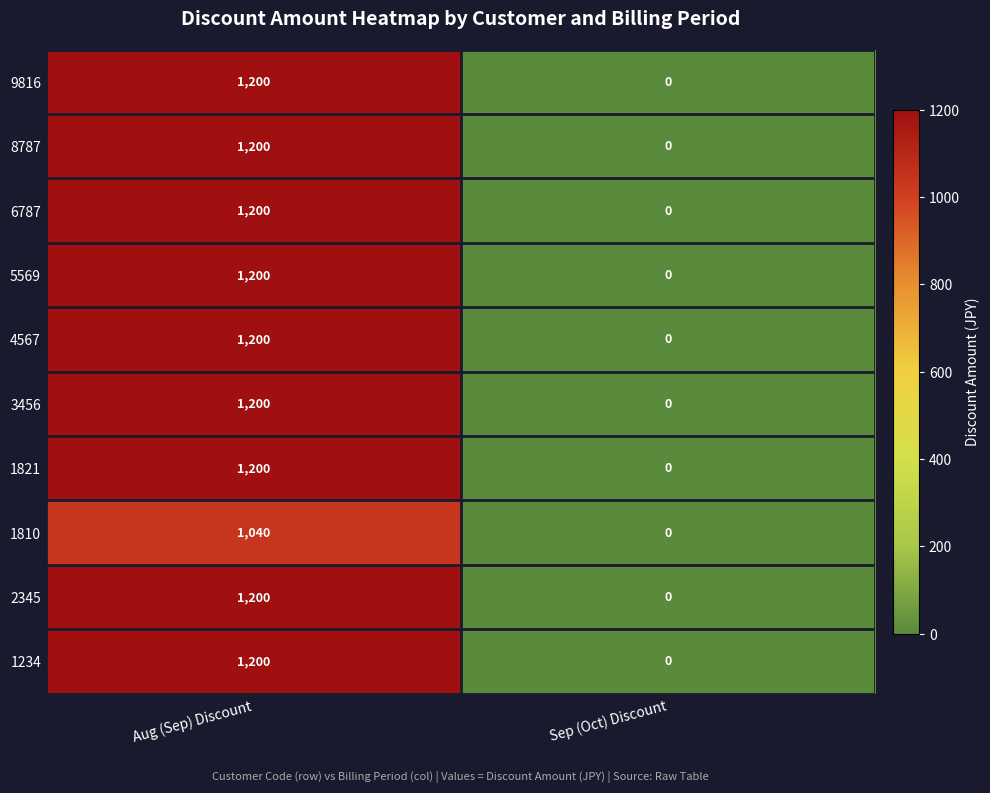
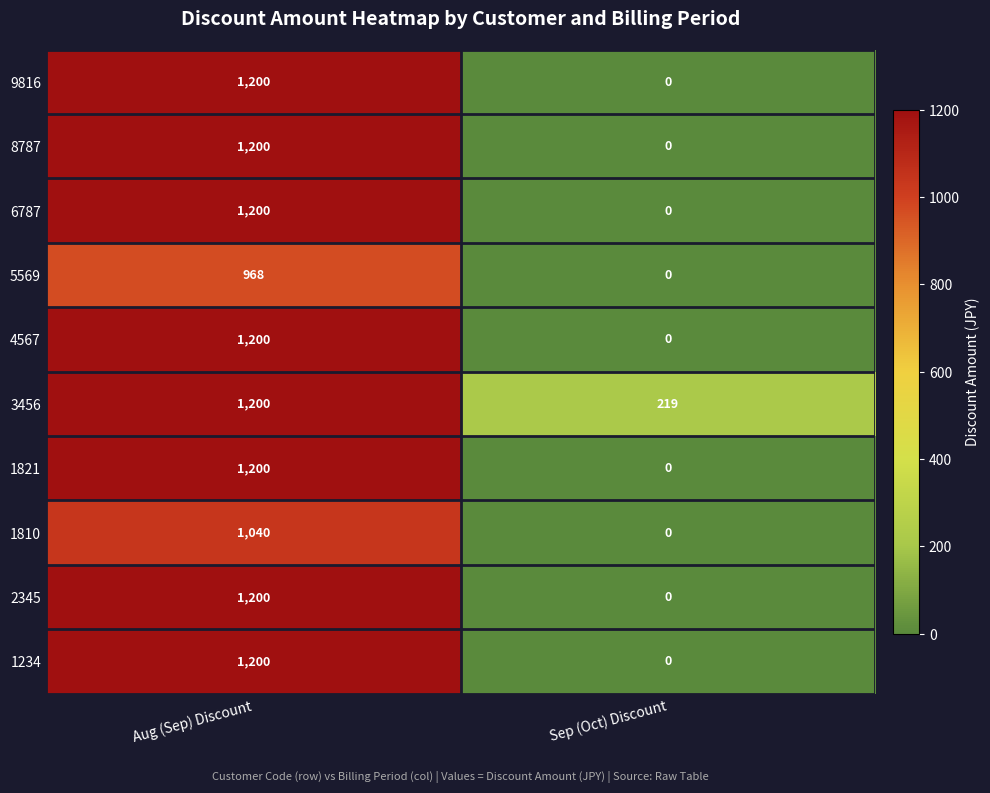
  {
    "9816": {
      "Aug (Sep) Discount": "1,200",
      "Sep (Oct) Discount": "0"
    },
    "8787": {
      "Aug (Sep) Discount": "1,200",
      "Sep (Oct) Discount": "0"
    },
    "6787": {
      "Aug (Sep) Discount": "1,200",
      "Sep (Oct) Discount": "0"
    },
    "5569": {
-     "Aug (Sep) Discount": "1,200",
+     "Aug (Sep) Discount": "968",
      "Sep (Oct) Discount": "0"
    },
    "4567": {
      "Aug (Sep) Discount": "1,200",
      "Sep (Oct) Discount": "0"
    },
    "3456": {
      "Aug (Sep) Discount": "1,200",
-     "Sep (Oct) Discount": "0"
+     "Sep (Oct) Discount": "219"
    },
    "1821": {
      "Aug (Sep) Discount": "1,200",
      "Sep (Oct) Discount": "0"
    },
    "1810": {
      "Aug (Sep) Discount": "1,040",
      "Sep (Oct) Discount": "0"
    },
    "2345": {
      "Aug (Sep) Discount": "1,200",
      "Sep (Oct) Discount": "0"
    },
    "1234": {
      "Aug (Sep) Discount": "1,200",
      "Sep (Oct) Discount": "0"
    }
  }
